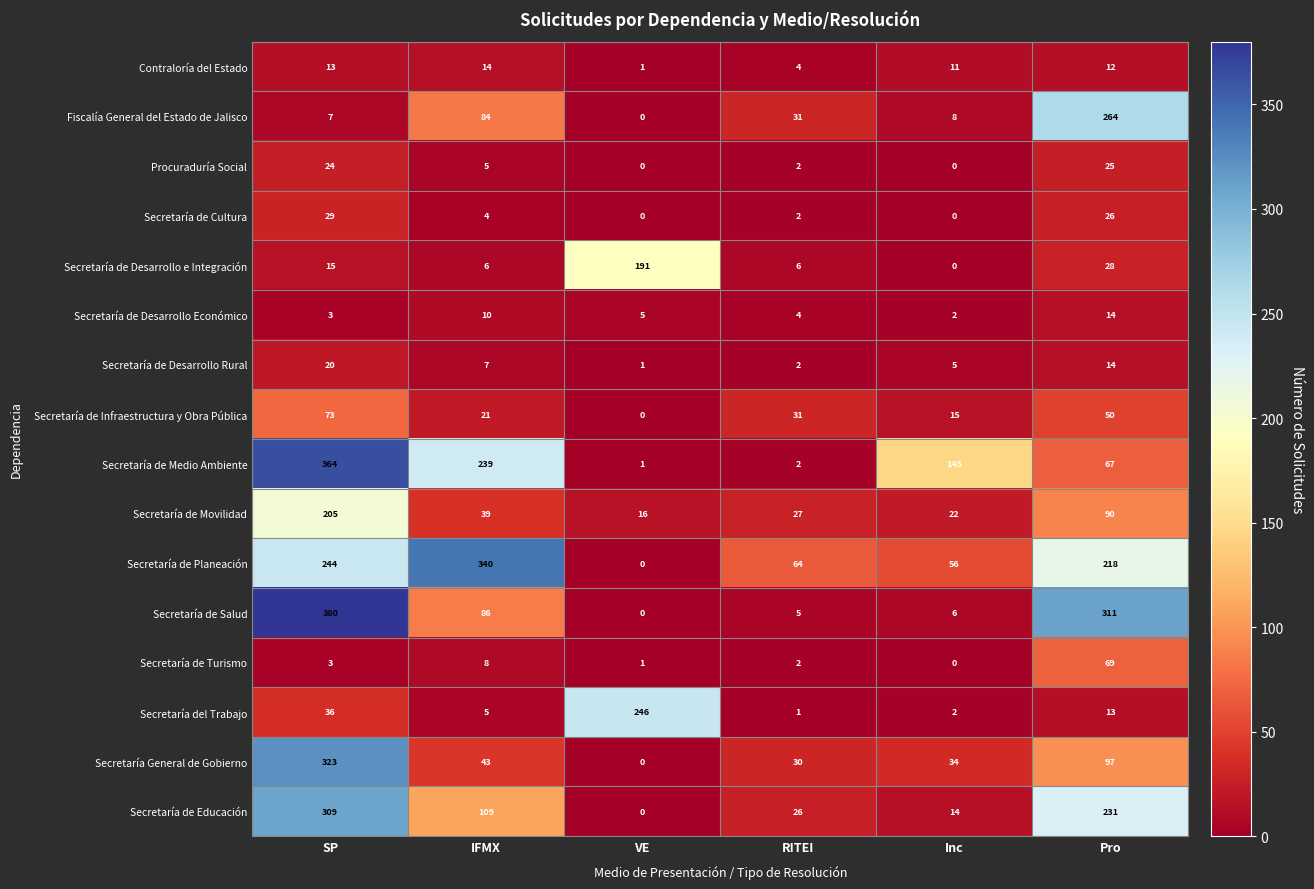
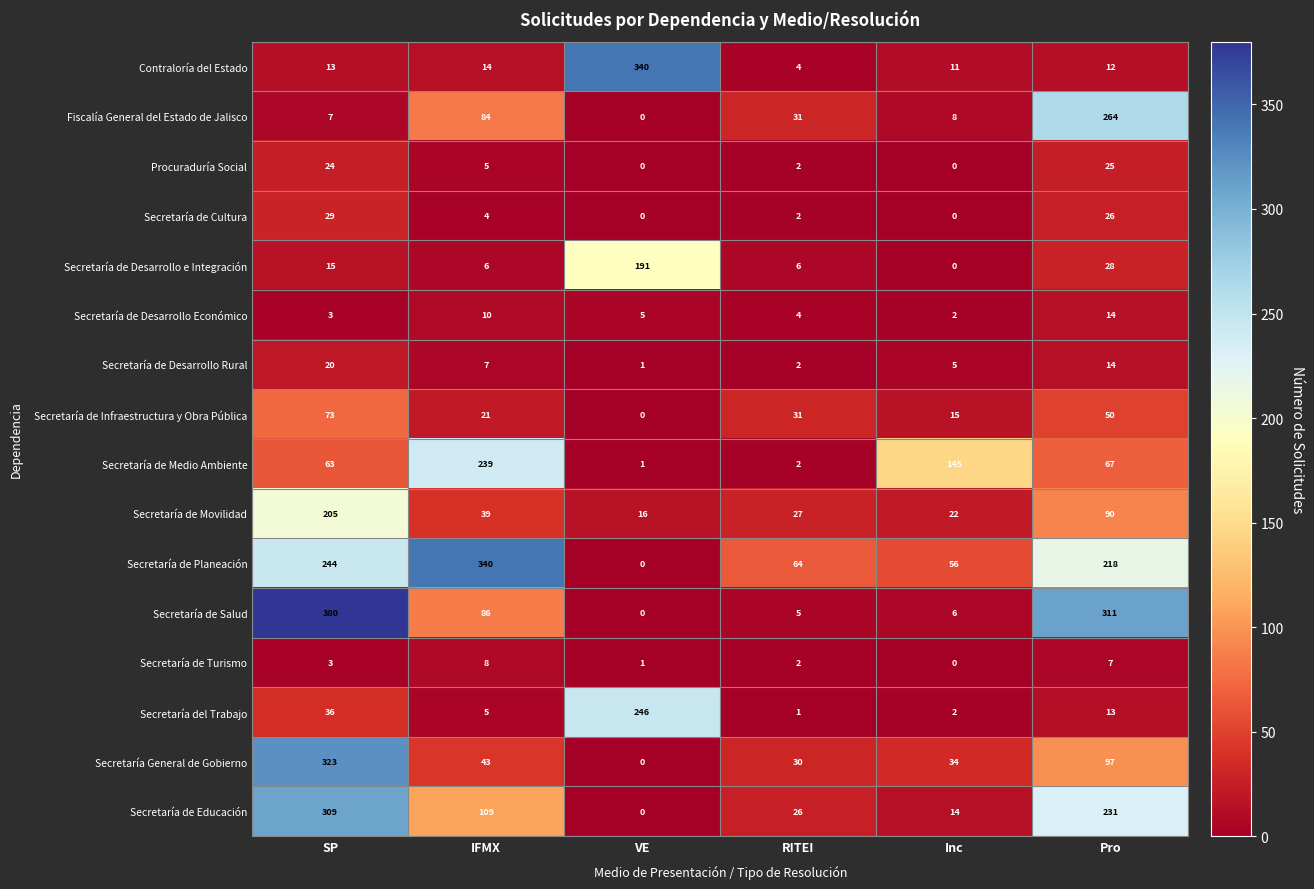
  {
    "Contraloría del Estado": {
      "SP": 13,
      "IFMX": 14,
-     "VE": 1,
+     "VE": 340,
      "RITEI": 4,
      "Inc": 11,
      "Pro": 12
    },
    "Fiscalía General del Estado de Jalisco": {
      "SP": 7,
      "IFMX": 84,
      "VE": 0,
      "RITEI": 31,
      "Inc": 8,
      "Pro": 264
    },
    "Procuraduría Social": {
      "SP": 24,
      "IFMX": 5,
      "VE": 0,
      "RITEI": 2,
      "Inc": 0,
      "Pro": 25
    },
    "Secretaría de Cultura": {
      "SP": 29,
      "IFMX": 4,
      "VE": 0,
      "RITEI": 2,
      "Inc": 0,
      "Pro": 26
    },
    "Secretaría de Desarrollo e Integración": {
      "SP": 15,
      "IFMX": 6,
      "VE": 191,
      "RITEI": 6,
      "Inc": 0,
      "Pro": 28
    },
    "Secretaría de Desarrollo Económico": {
      "SP": 3,
      "IFMX": 10,
      "VE": 5,
      "RITEI": 4,
      "Inc": 2,
      "Pro": 14
    },
    "Secretaría de Desarrollo Rural": {
      "SP": 20,
      "IFMX": 7,
      "VE": 1,
      "RITEI": 2,
      "Inc": 5,
      "Pro": 14
    },
    "Secretaría de Infraestructura y Obra Pública": {
      "SP": 73,
      "IFMX": 21,
      "VE": 0,
      "RITEI": 31,
      "Inc": 15,
      "Pro": 50
    },
    "Secretaría de Medio Ambiente": {
-     "SP": 364,
+     "SP": 63,
      "IFMX": 239,
      "VE": 1,
      "RITEI": 2,
      "Inc": 145,
      "Pro": 67
    },
    "Secretaría de Movilidad": {
      "SP": 205,
      "IFMX": 39,
      "VE": 16,
      "RITEI": 27,
      "Inc": 22,
      "Pro": 90
    },
    "Secretaría de Planeación": {
      "SP": 244,
      "IFMX": 340,
      "VE": 0,
      "RITEI": 64,
      "Inc": 56,
      "Pro": 218
    },
    "Secretaría de Salud": {
      "SP": 380,
      "IFMX": 86,
      "VE": 0,
      "RITEI": 5,
      "Inc": 6,
      "Pro": 311
    },
    "Secretaría de Turismo": {
      "SP": 3,
      "IFMX": 8,
      "VE": 1,
      "RITEI": 2,
      "Inc": 0,
-     "Pro": 69
+     "Pro": 7
    },
    "Secretaría del Trabajo": {
      "SP": 36,
      "IFMX": 5,
      "VE": 246,
      "RITEI": 1,
      "Inc": 2,
      "Pro": 13
    },
    "Secretaría General de Gobierno": {
      "SP": 323,
      "IFMX": 43,
      "VE": 0,
      "RITEI": 30,
      "Inc": 34,
      "Pro": 97
    },
    "Secretaría de Educación": {
      "SP": 309,
      "IFMX": 109,
      "VE": 0,
      "RITEI": 26,
      "Inc": 14,
      "Pro": 231
    }
  }
